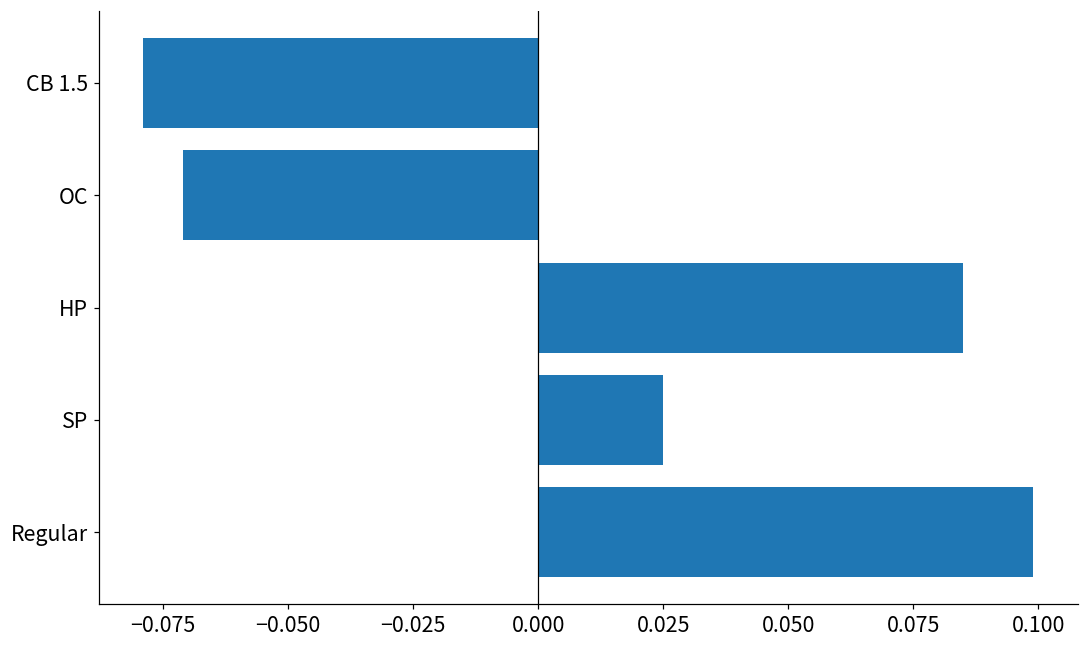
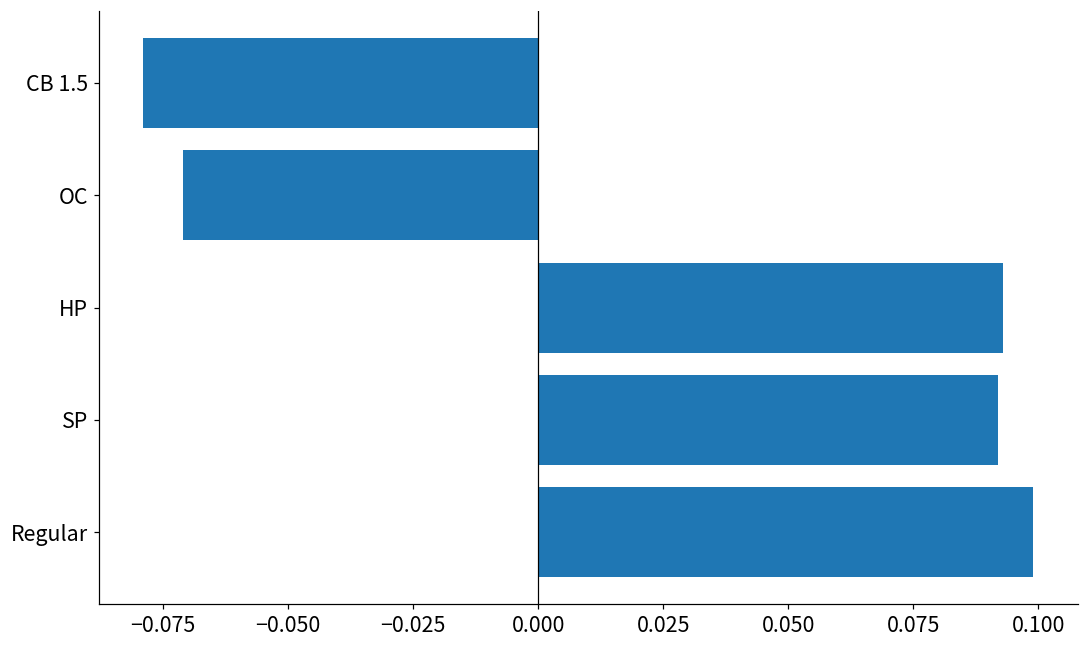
  {
    "CB 1.5": -0.079,
    "OC": -0.071,
-   "HP": 0.085,
-   "SP": 0.025,
+   "HP": 0.093,
+   "SP": 0.092,
    "Regular": 0.099
  }
